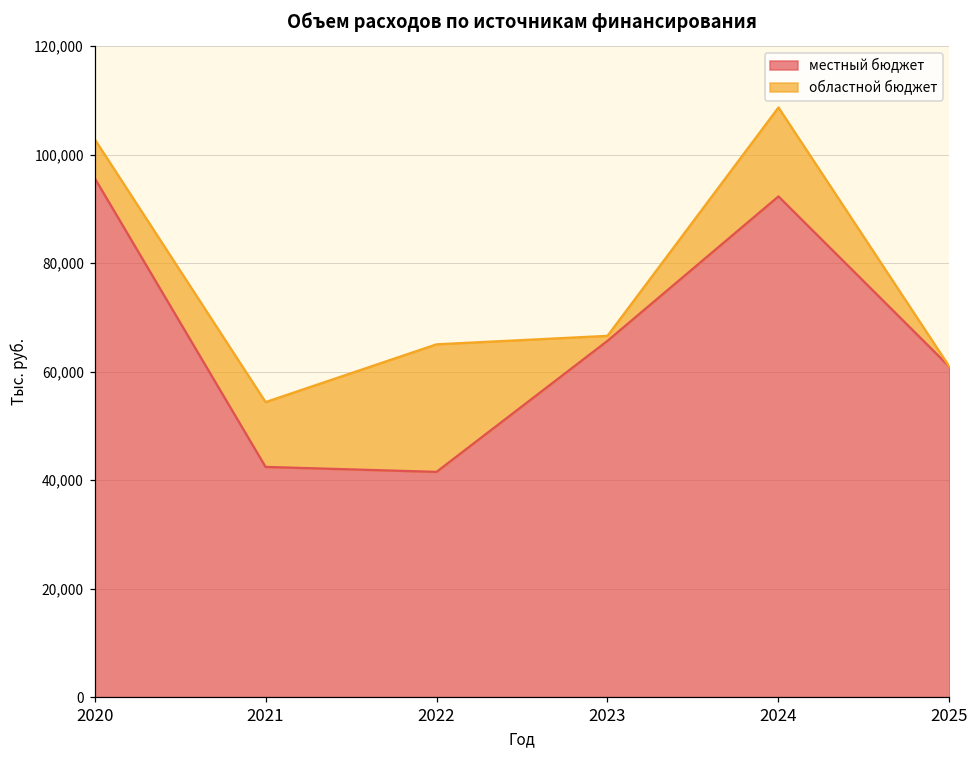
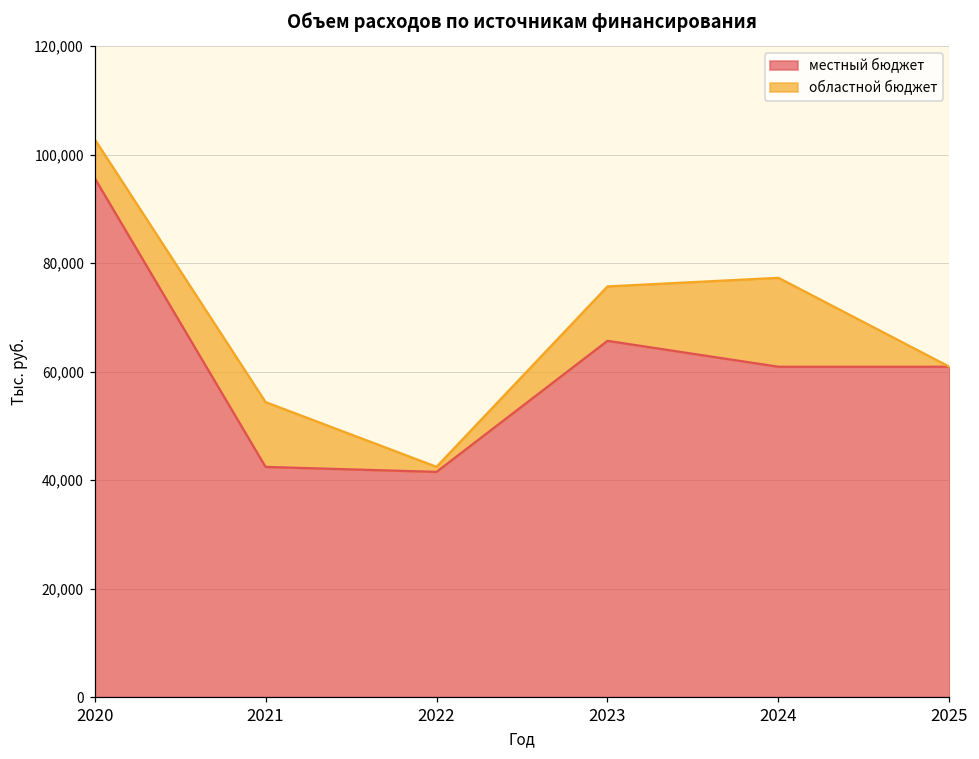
  {
    "местный бюджет": {
      "2020": "96,000",
      "2021": "42,000",
      "2022": "42,000",
      "2023": "66,000",
-     "2024": "92,000"
+     "2024": "61,000"
    },
    "областной бюджет": {
      "2020": "7,000",
      "2021": "12,000",
-     "2022": "24,000",
-     "2023": "1,000",
+     "2022": "1,000",
+     "2023": "10,000",
      "2024": "16,000"
    }
  }
